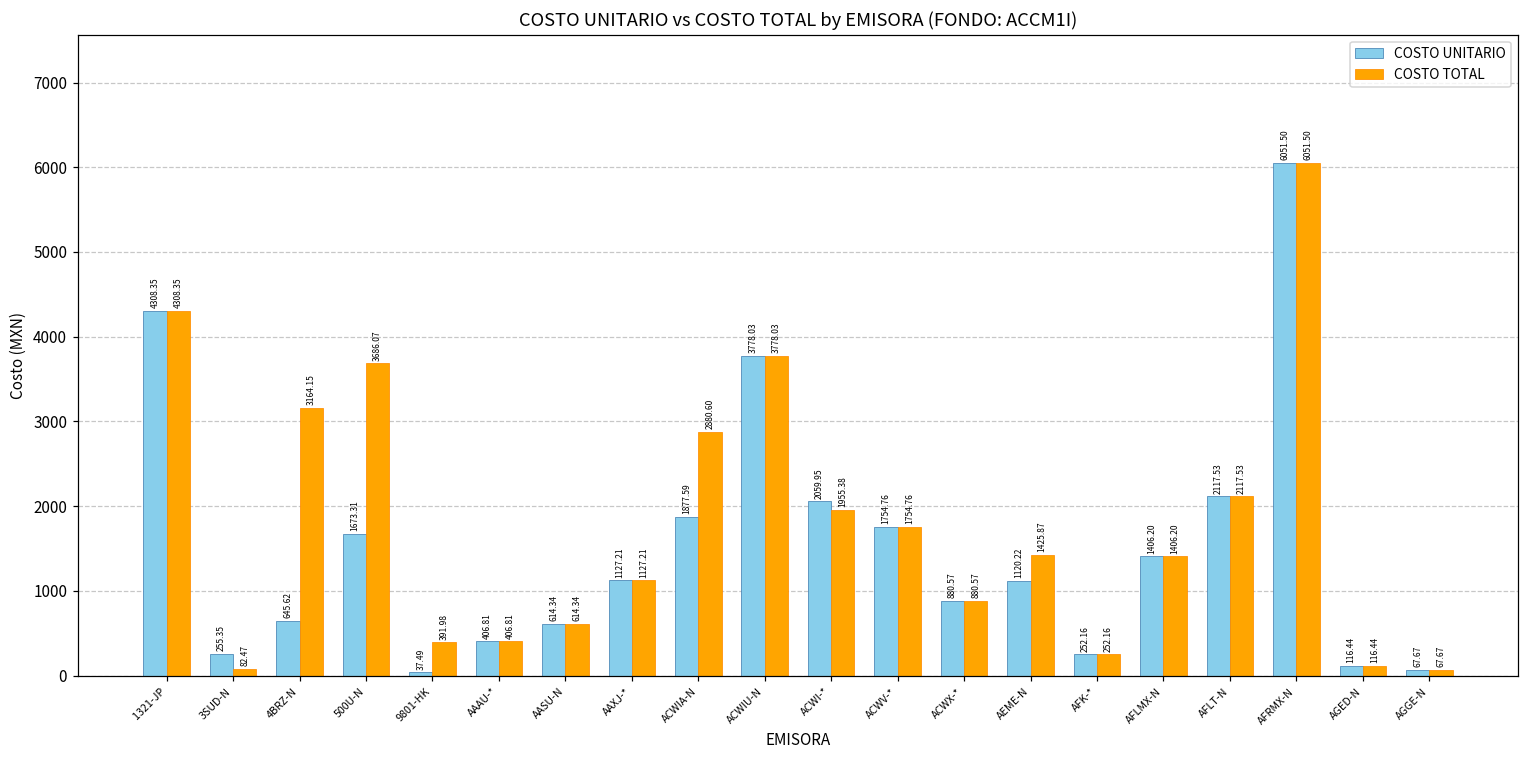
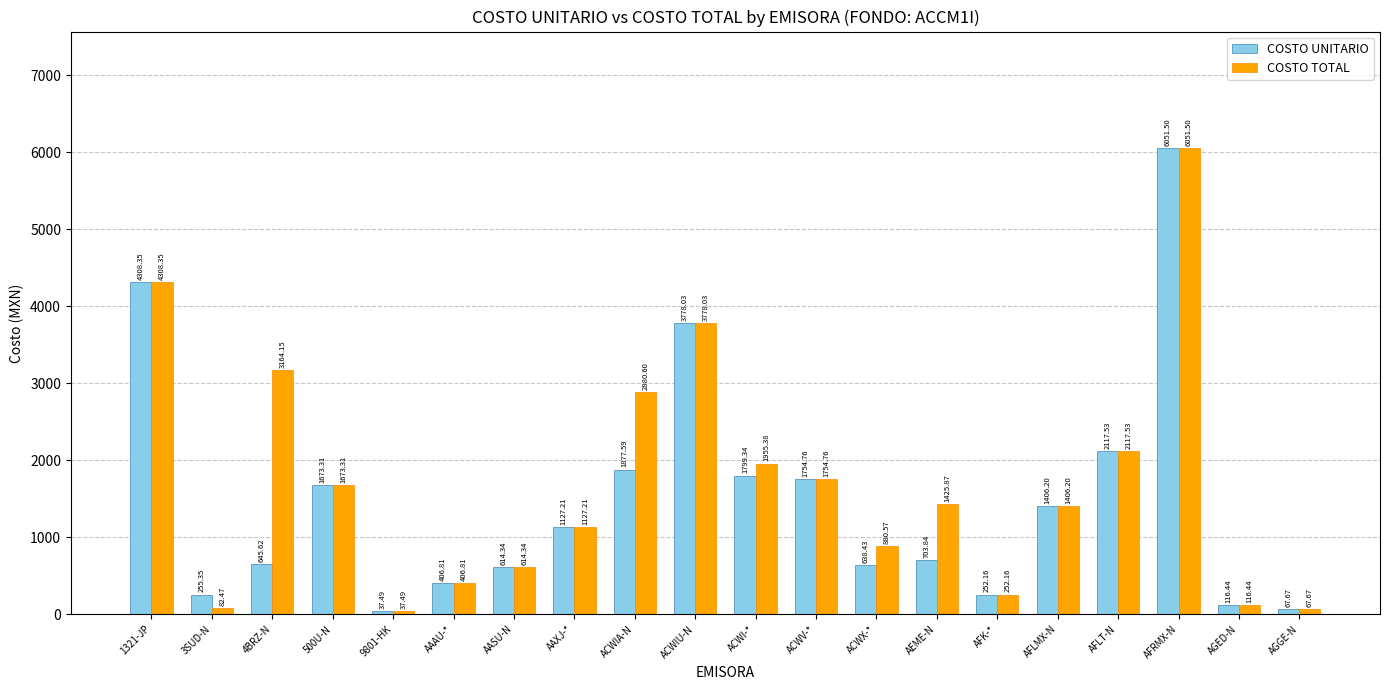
  {
    "COSTO UNITARIO": {
      "1321-JP": 4308.35,
      "3SUD-N": 255.35,
      "4BRZ-N": 645.62,
      "500U-N": 1673.31,
      "9801-HK": 37.49,
      "AAAU-*": 406.81,
      "AASU-N": 614.34,
      "AAXJ-*": 1127.21,
      "ACWIA-N": 1877.59,
      "ACWIU-N": 3778.03,
-     "ACWI-*": 2059.95,
+     "ACWI-*": 1799.34,
      "ACWV-*": 1754.76,
-     "ACWX-*": 880.57,
-     "AEME-N": 1120.22,
+     "ACWX-*": 638.43,
+     "AEME-N": 703.84,
      "AFK-*": 252.16,
      "AFLMX-N": 1406.20,
      "AFLT-N": 2117.53,
      "AFRMX-N": 6051.50,
      "AGED-N": 116.44,
      "AGGE-N": 67.67
    },
    "COSTO TOTAL": {
      "1321-JP": 4308.35,
      "3SUD-N": 82.47,
      "4BRZ-N": 3164.15,
-     "500U-N": 3686.07,
-     "9801-HK": 391.98,
+     "500U-N": 1673.31,
+     "9801-HK": 37.49,
      "AAAU-*": 406.81,
      "AASU-N": 614.34,
      "AAXJ-*": 1127.21,
      "ACWIA-N": 2880.60,
      "ACWIU-N": 3778.03,
      "ACWI-*": 1955.38,
      "ACWV-*": 1754.76,
      "ACWX-*": 880.57,
      "AEME-N": 1425.87,
      "AFK-*": 252.16,
      "AFLMX-N": 1406.20,
      "AFLT-N": 2117.53,
      "AFRMX-N": 6051.50,
      "AGED-N": 116.44,
      "AGGE-N": 67.67
    }
  }
